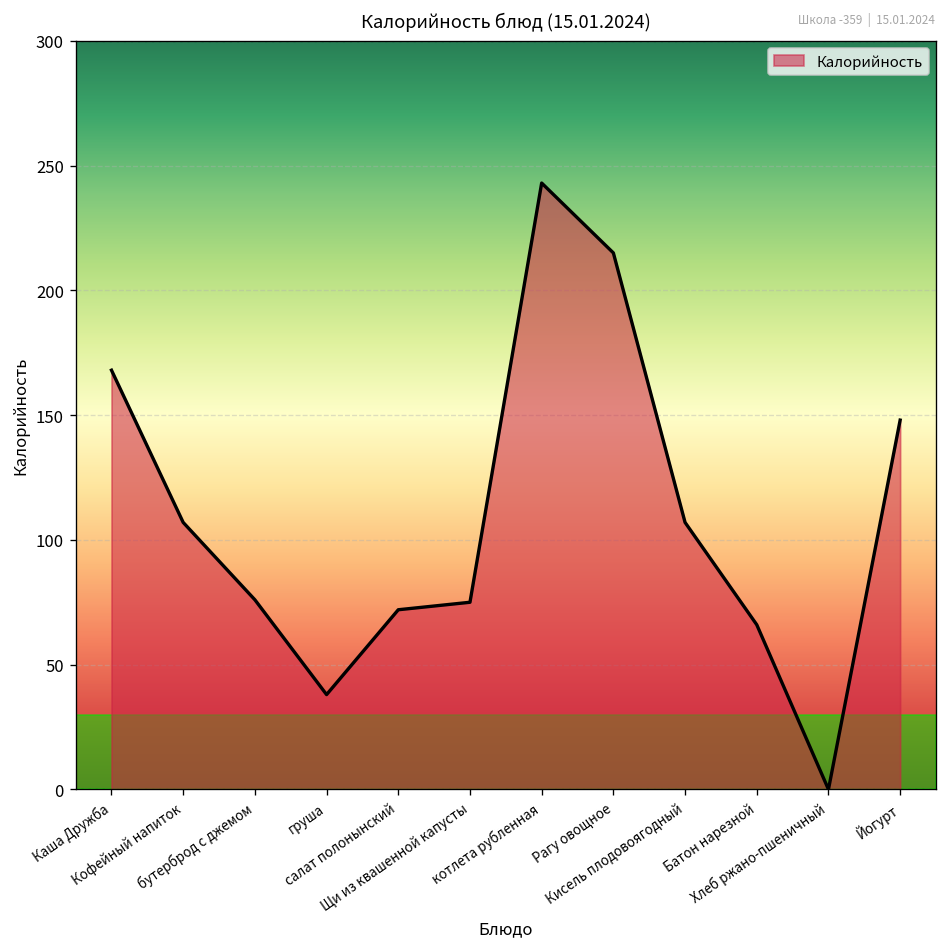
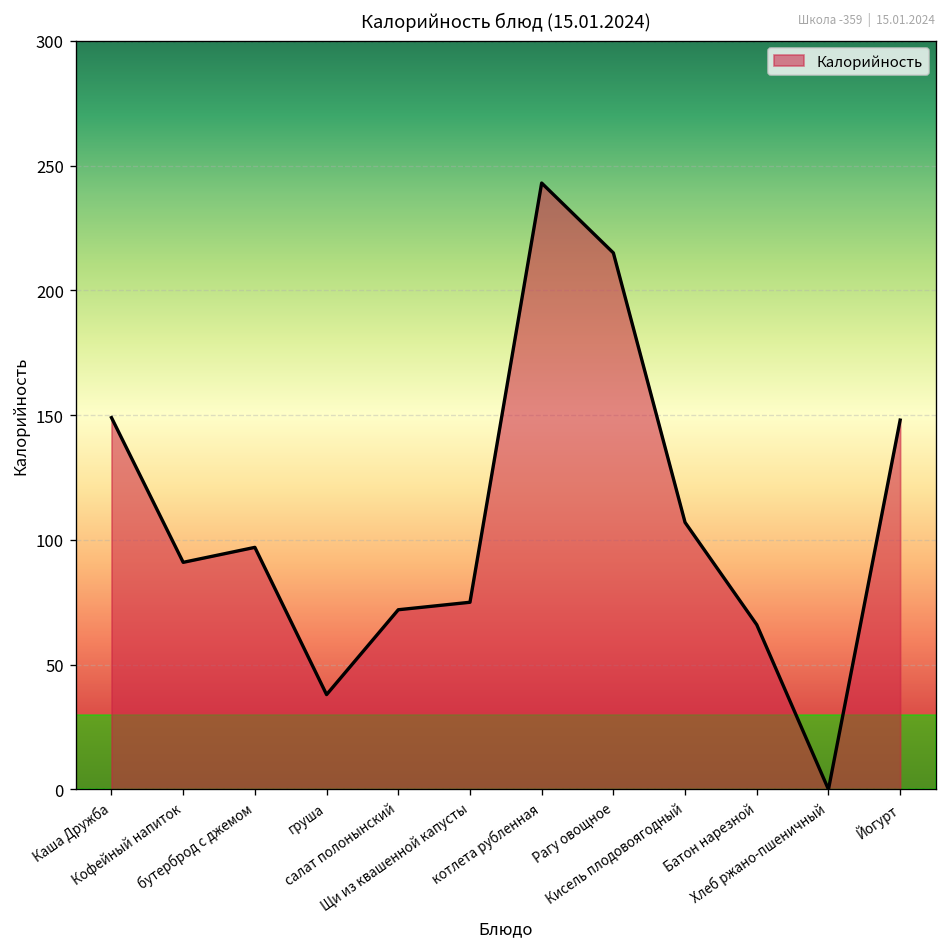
  {
-   "Каша Дружба": 168,
-   "Кофейный напиток": 107,
-   "бутерброд с джемом": 76,
+   "Каша Дружба": 149,
+   "Кофейный напиток": 91,
+   "бутерброд с джемом": 97,
    "груша": 38,
    "салат полонынский": 72,
    "Щи из квашенной капусты": 75,
    "котлета рубленная": 243,
    "Рагу овощное": 215,
    "Кисель плодовоягодный": 107,
    "Батон нарезной": 66,
    "Йогурт": 148
  }
